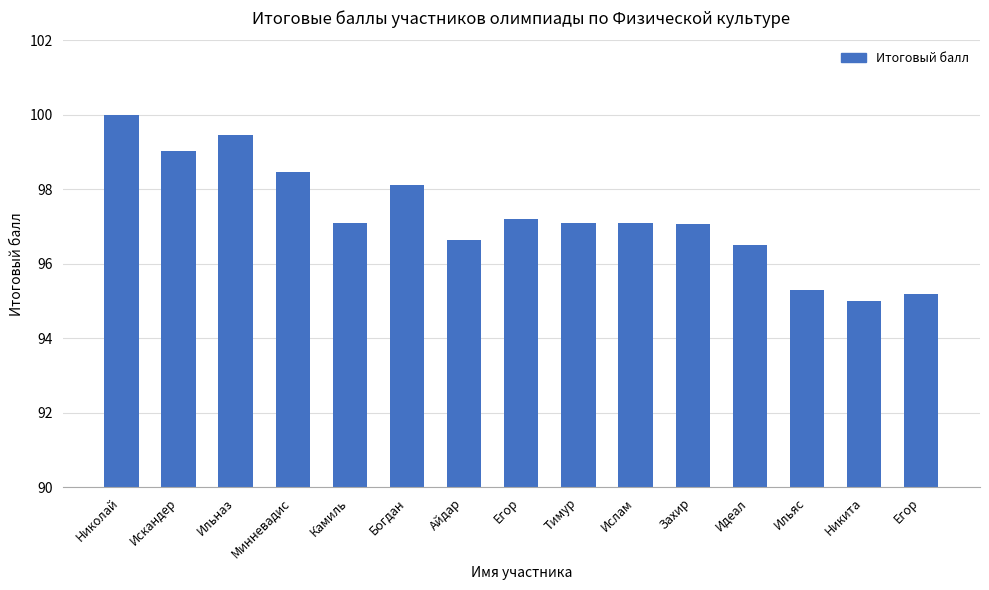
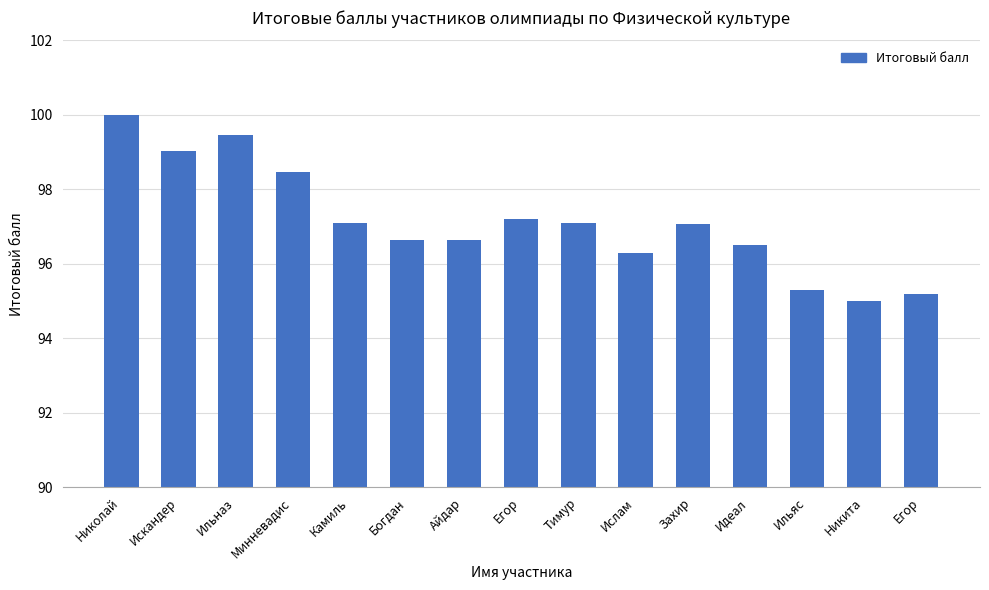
  {
    "Николай": 100.0,
    "Искандер": 99.0,
    "Ильназ": 99.5,
    "Минневадис": 98.5,
    "Камиль": 97.1,
-   "Богдан": 98.1,
+   "Богдан": 96.7,
    "Айдар": 96.7,
    "Тимур": 97.1,
-   "Ислам": 97.1,
+   "Ислам": 96.3,
    "Захир": 97.1,
    "Идеал": 96.5,
    "Ильяс": 95.3,
    "Никита": 95.0
  }
